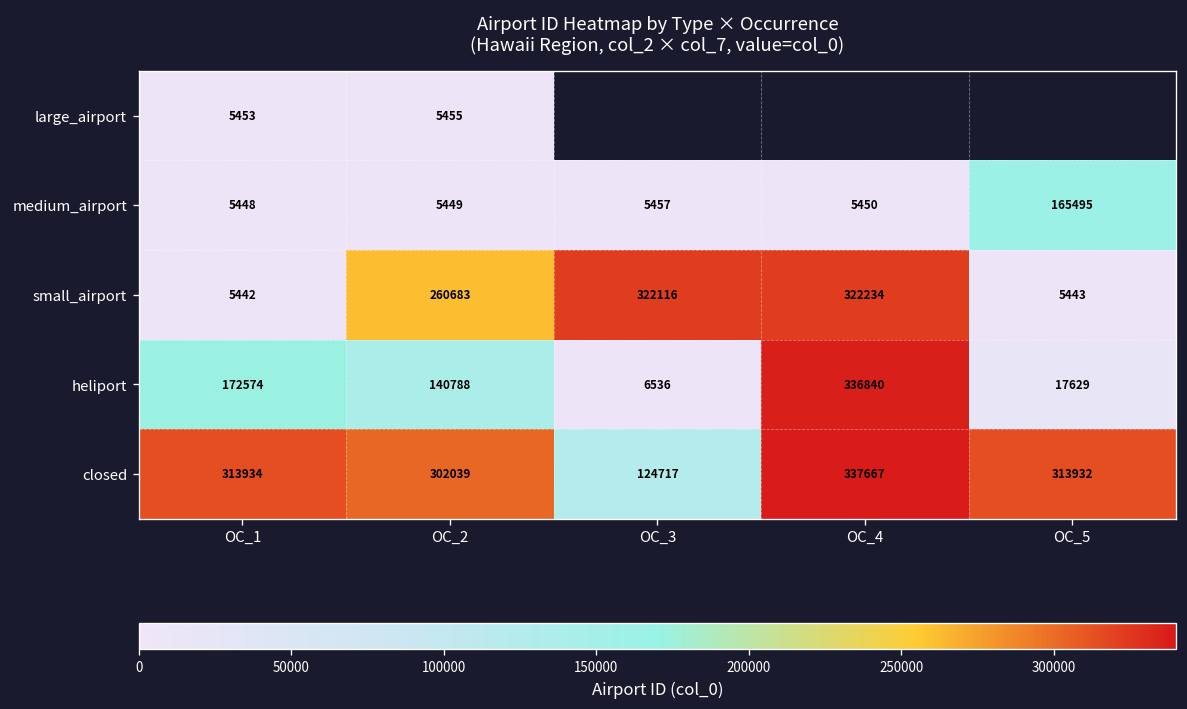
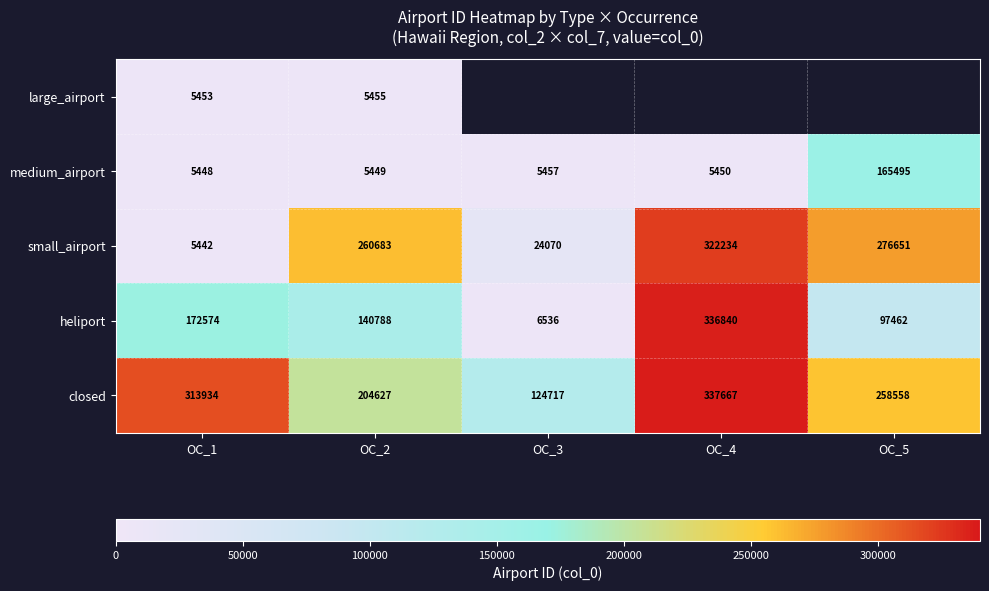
  {
    "large_airport": {
      "OC_1": 5453,
      "OC_2": 5455
    },
    "medium_airport": {
      "OC_1": 5448,
      "OC_2": 5449,
      "OC_3": 5457,
      "OC_4": 5450,
      "OC_5": 165495
    },
    "small_airport": {
      "OC_1": 5442,
      "OC_2": 260683,
-     "OC_3": 322116,
+     "OC_3": 24070,
      "OC_4": 322234,
-     "OC_5": 5443
+     "OC_5": 276651
    },
    "heliport": {
      "OC_1": 172574,
      "OC_2": 140788,
      "OC_3": 6536,
      "OC_4": 336840,
-     "OC_5": 17629
+     "OC_5": 97462
    },
    "closed": {
      "OC_1": 313934,
-     "OC_2": 302039,
+     "OC_2": 204627,
      "OC_3": 124717,
      "OC_4": 337667,
-     "OC_5": 313932
+     "OC_5": 258558
    }
  }
